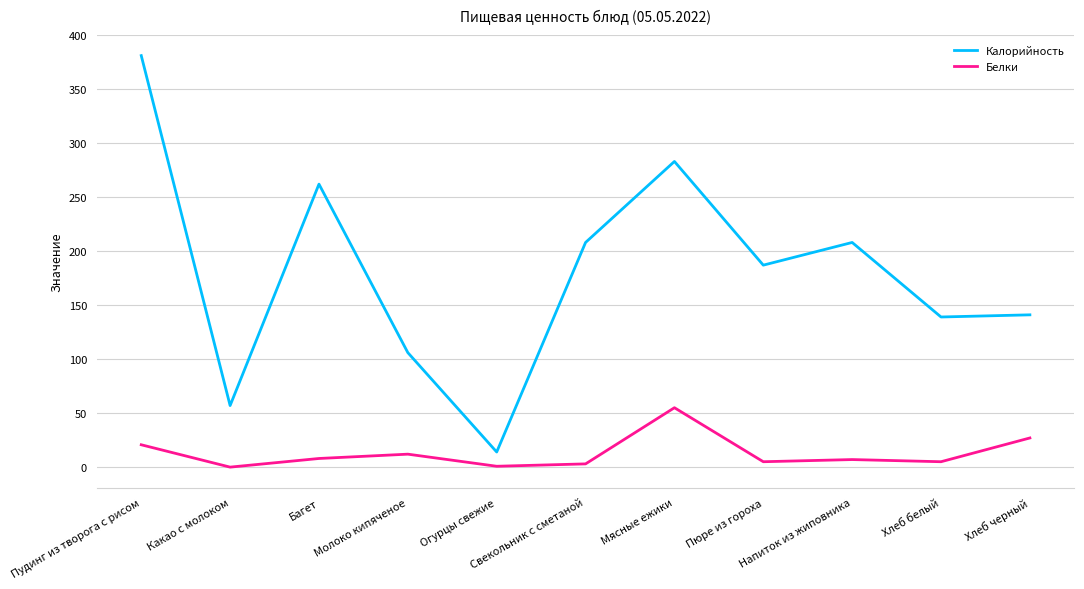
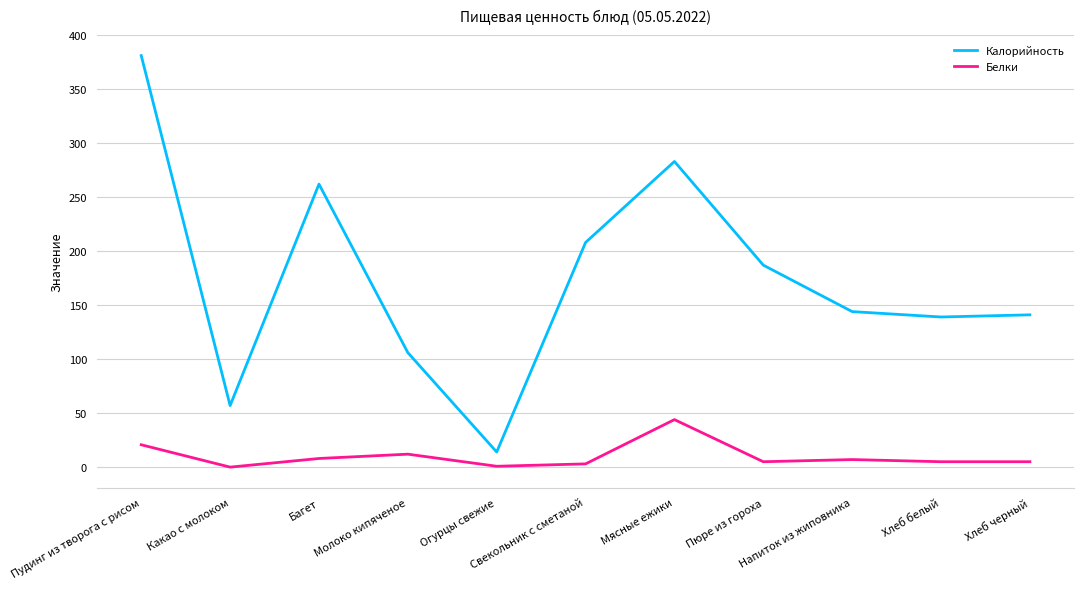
  {
    "Калорийность": {
      "Пудинг из творога с рисом": 381,
      "Какао с молоком": 57,
      "Багет": 262,
      "Молоко кипяченое": 106,
      "Огурцы свежие": 14,
      "Свекольник с сметаной": 208,
      "Мясные ежики": 283,
      "Пюре из гороха": 187,
-     "Напиток из жиповника": 208,
+     "Напиток из жиповника": 144,
      "Хлеб белый": 139,
      "Хлеб черный": 141
    },
    "Белки": {
      "Пудинг из творога с рисом": 21,
      "Какао с молоком": 0,
      "Багет": 8,
      "Молоко кипяченое": 12,
      "Огурцы свежие": 1,
      "Свекольник с сметаной": 3,
-     "Мясные ежики": 55,
+     "Мясные ежики": 44,
      "Пюре из гороха": 5,
      "Напиток из жиповника": 7,
      "Хлеб белый": 5,
-     "Хлеб черный": 27
+     "Хлеб черный": 5
    }
  }
